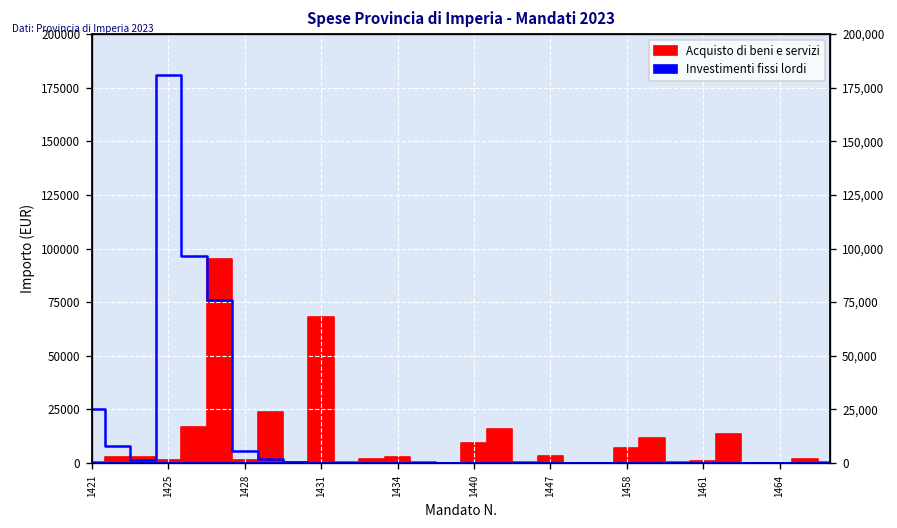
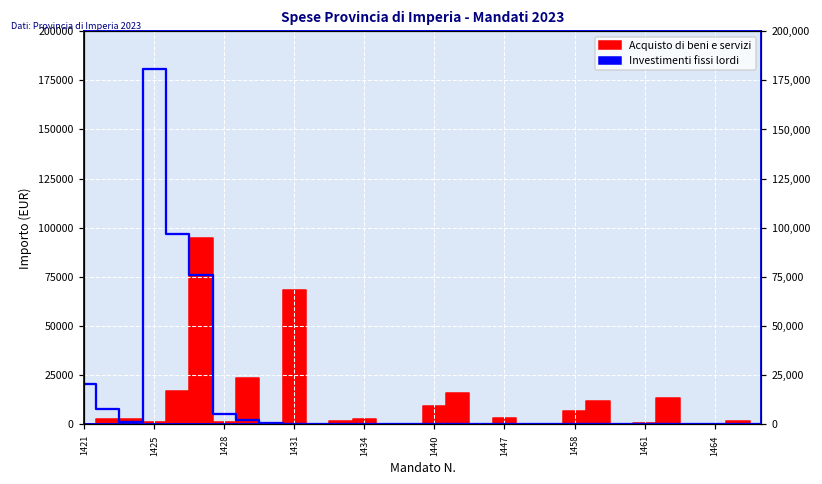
  {
    "Investimenti fissi lordi": {
-     "1421": 25000,
+     "1421": 21000,
      "1425": 181000,
      "1428": 5000,
      "1431": 0,
      "1434": 0,
      "1440": 0,
      "1447": 0,
      "1458": 0,
      "1461": 0,
      "1464": 0
    }
  }
